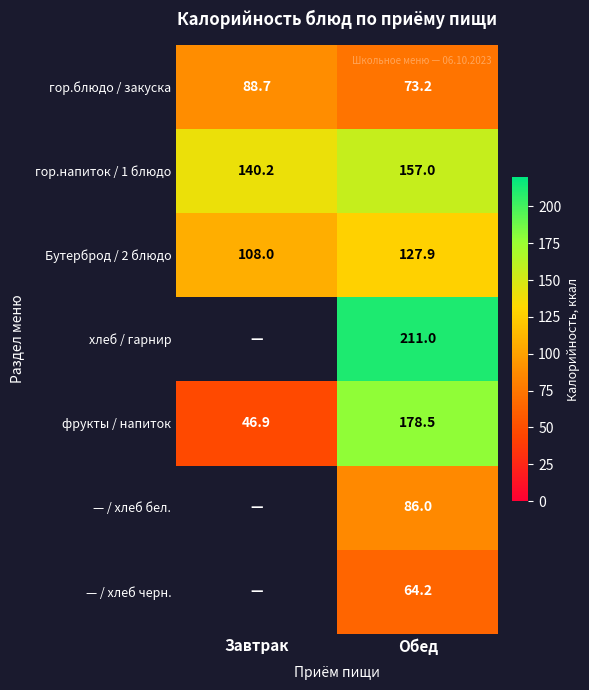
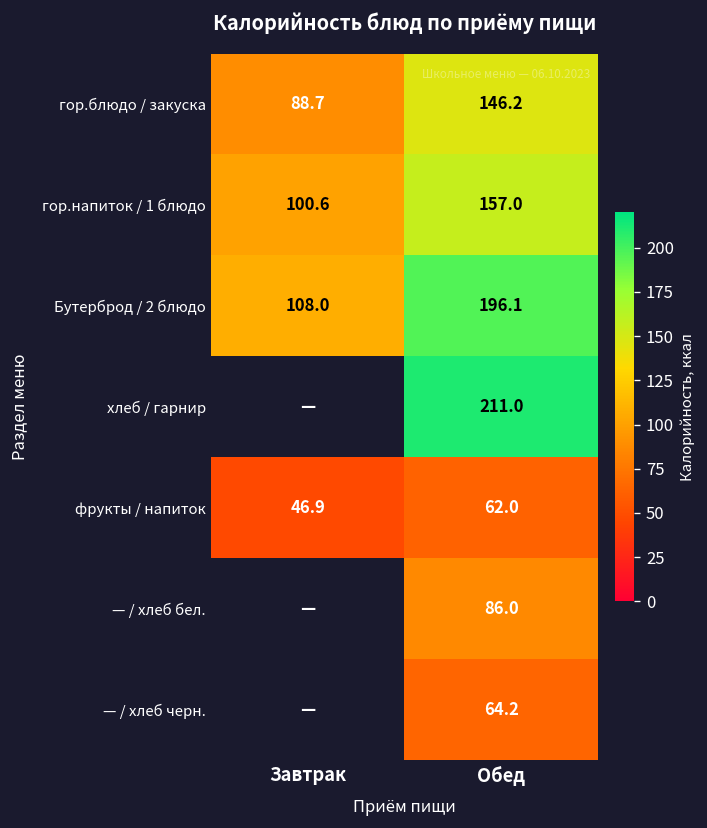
  {
    "гор.блюдо / закуска": {
      "Завтрак": 88.7,
-     "Обед": 73.2
+     "Обед": 146.2
    },
    "гор.напиток / 1 блюдо": {
-     "Завтрак": 140.2,
+     "Завтрак": 100.6,
      "Обед": 157.0
    },
    "Бутерброд / 2 блюдо": {
      "Завтрак": 108.0,
-     "Обед": 127.9
+     "Обед": 196.1
    },
    "хлеб / гарнир": {
      "Обед": 211.0
    },
    "фрукты / напиток": {
      "Завтрак": 46.9,
-     "Обед": 178.5
+     "Обед": 62.0
    },
    "— / хлеб бел.": {
      "Обед": 86.0
    },
    "— / хлеб черн.": {
      "Обед": 64.2
    }
  }
